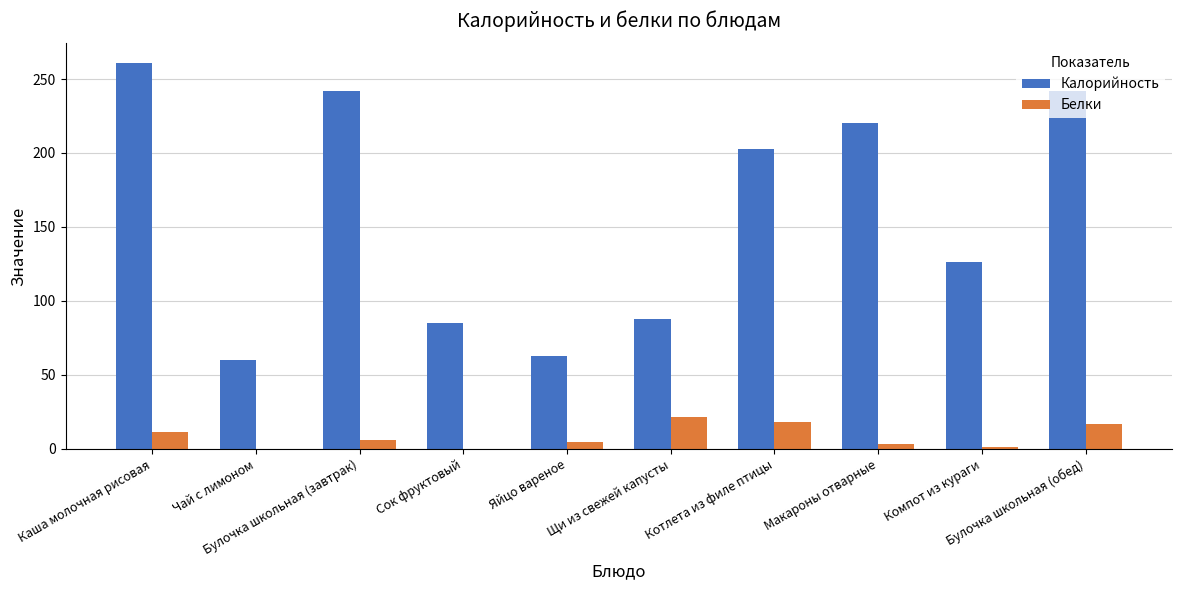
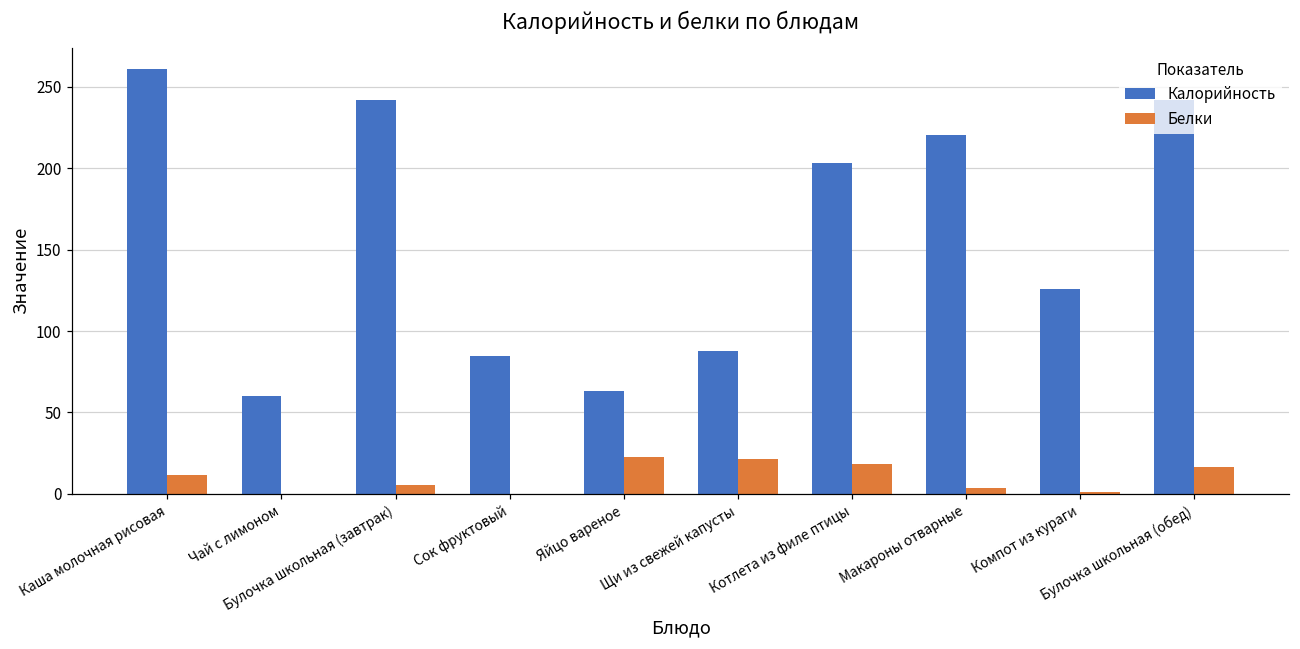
  {
    "Калорийность": {
      "Каша молочная рисовая": 261,
      "Чай с лимоном": 60,
      "Булочка школьная (завтрак)": 242,
      "Сок фруктовый": 85,
      "Яйцо вареное": 63,
      "Щи из свежей капусты": 88,
      "Котлета из филе птицы": 203,
      "Макароны отварные": 221,
      "Компот из кураги": 126
    },
    "Белки": {
      "Каша молочная рисовая": 11,
      "Чай с лимоном": 0,
      "Булочка школьная (завтрак)": 6,
      "Сок фруктовый": 0,
-     "Яйцо вареное": 4,
+     "Яйцо вареное": 22,
      "Щи из свежей капусты": 21,
      "Котлета из филе птицы": 18,
      "Макароны отварные": 3,
      "Булочка школьная (обед)": 17
    }
  }
